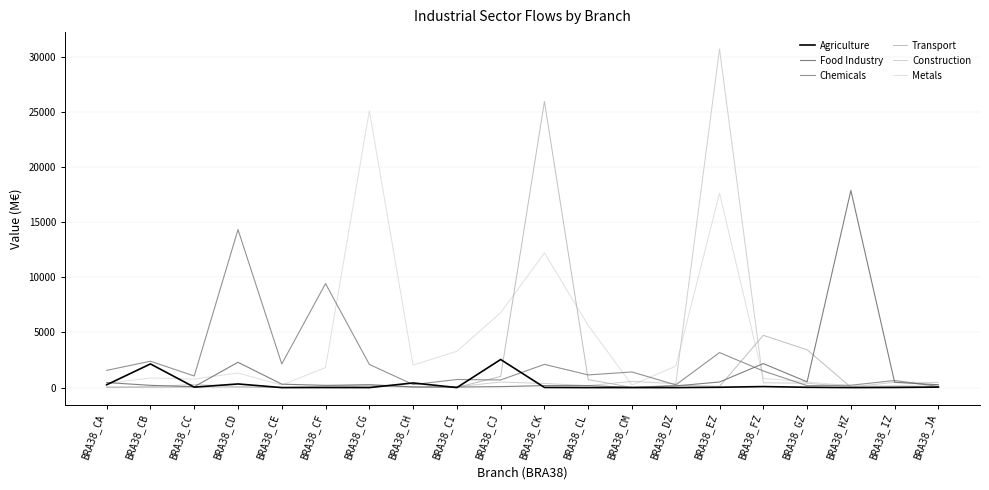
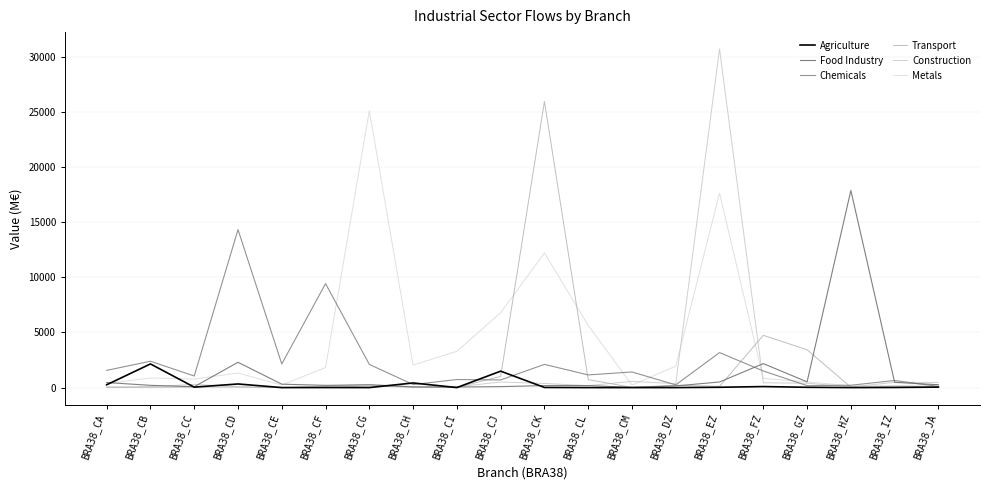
  {
    "Agriculture": {
      "BRA38_CB": 2100,
      "BRA38_CD": 300,
-     "BRA38_CJ": 2500,
+     "BRA38_CJ": 1500,
      "BRA38_FZ": 100
    }
  }
